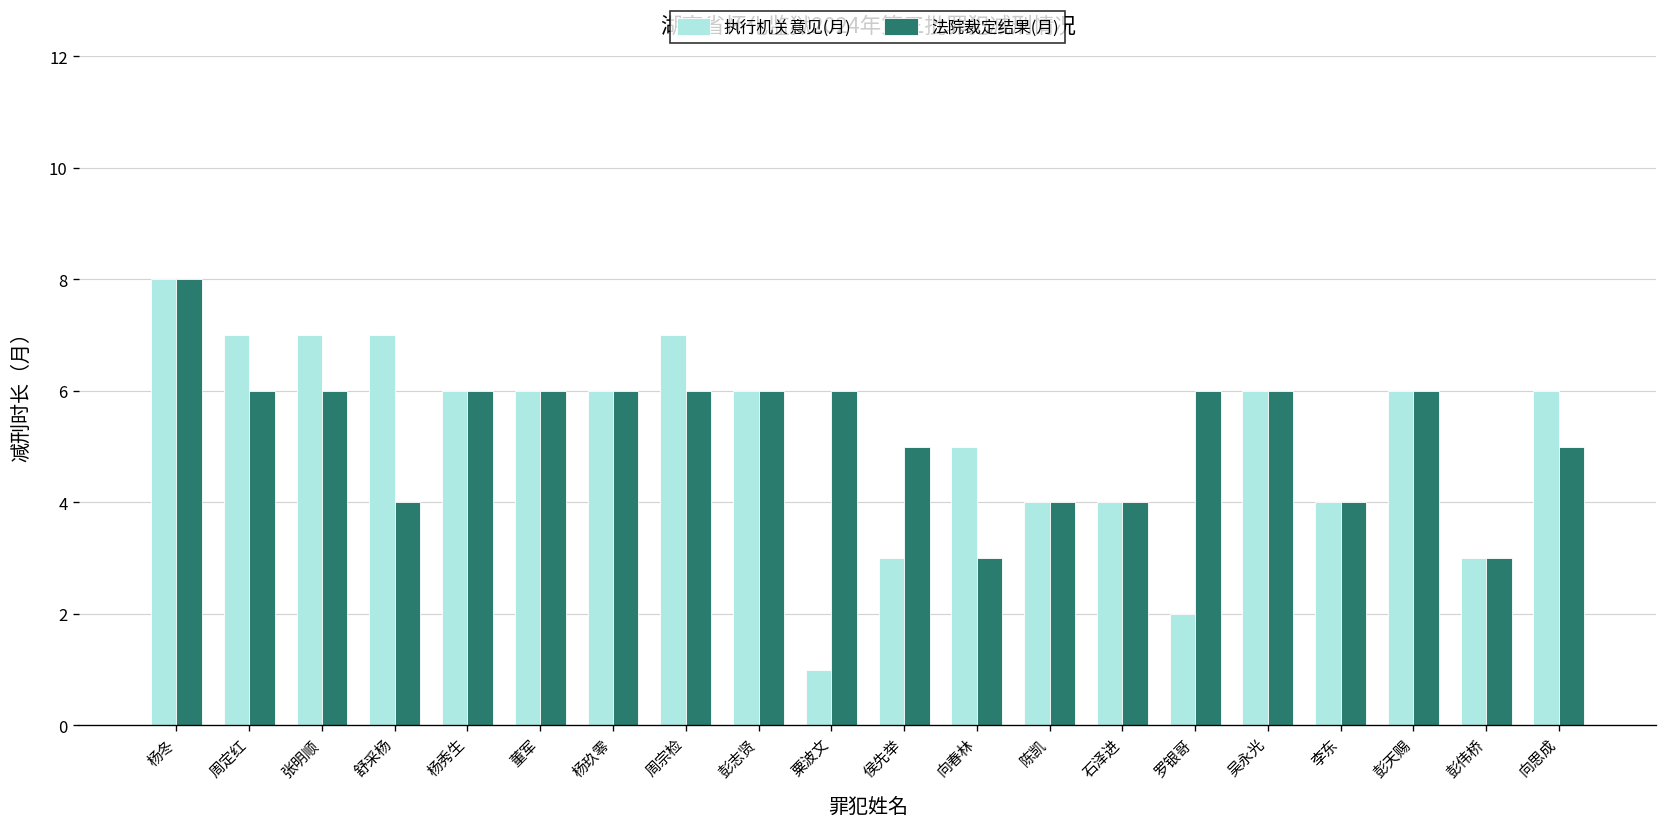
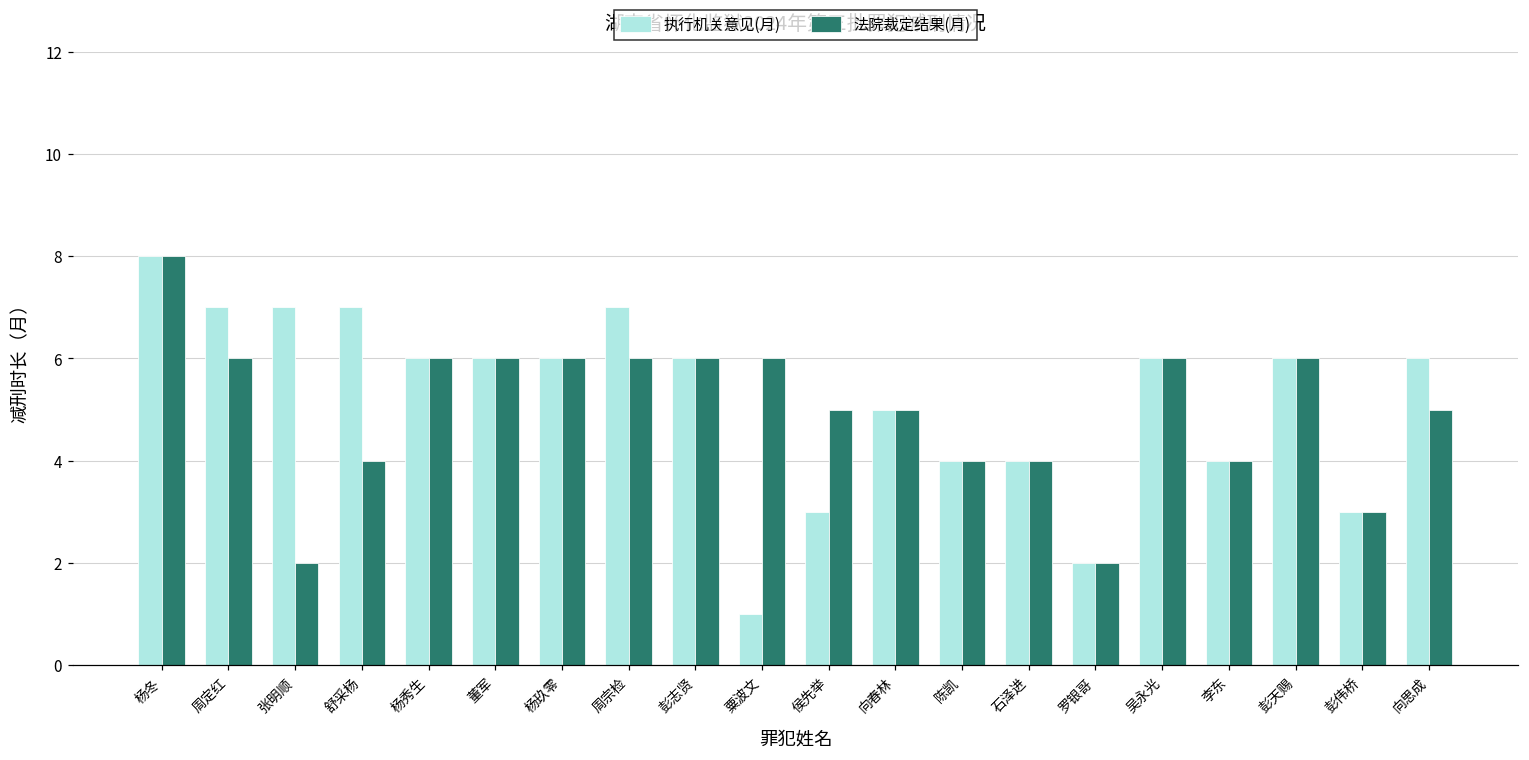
  {
    "执行机关意见(月)": {
      "杨冬": 8,
      "周定红": 7,
      "张明顺": 7,
      "舒采杨": 7,
      "杨秀生": 6,
      "董军": 6,
      "杨玖零": 6,
      "周宗检": 7,
      "彭志贤": 6,
      "粟波文": 1,
      "侯先举": 3,
      "向春林": 5,
      "陈凯": 4,
      "石泽进": 4,
      "罗银哥": 2,
      "吴永光": 6,
      "李东": 4,
      "彭天赐": 6,
      "彭伟桥": 3,
      "向思成": 6
    },
    "法院裁定结果(月)": {
      "杨冬": 8,
      "周定红": 6,
-     "张明顺": 6,
+     "张明顺": 2,
      "舒采杨": 4,
      "杨秀生": 6,
      "董军": 6,
      "杨玖零": 6,
      "周宗检": 6,
      "彭志贤": 6,
      "粟波文": 6,
      "侯先举": 5,
-     "向春林": 3,
+     "向春林": 5,
      "陈凯": 4,
      "石泽进": 4,
-     "罗银哥": 6,
+     "罗银哥": 2,
      "吴永光": 6,
      "李东": 4,
      "彭天赐": 6,
      "彭伟桥": 3,
      "向思成": 5
    }
  }
